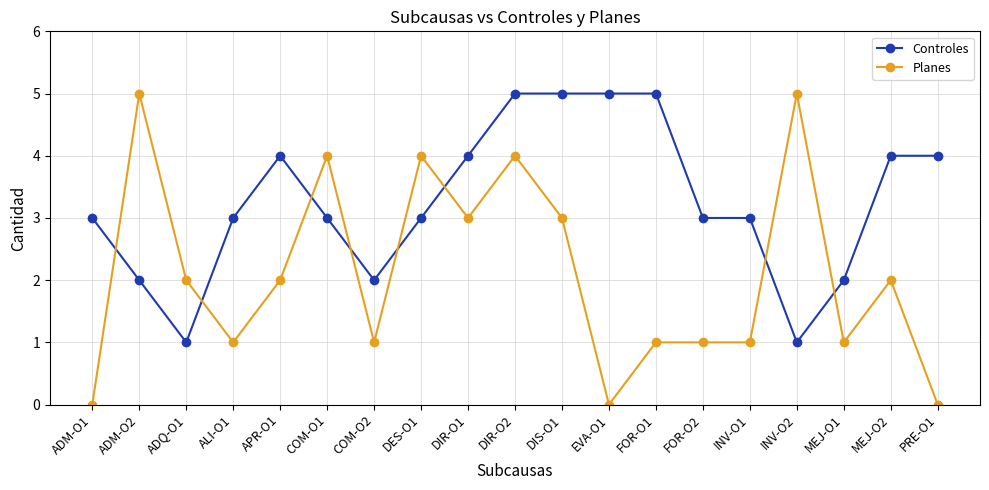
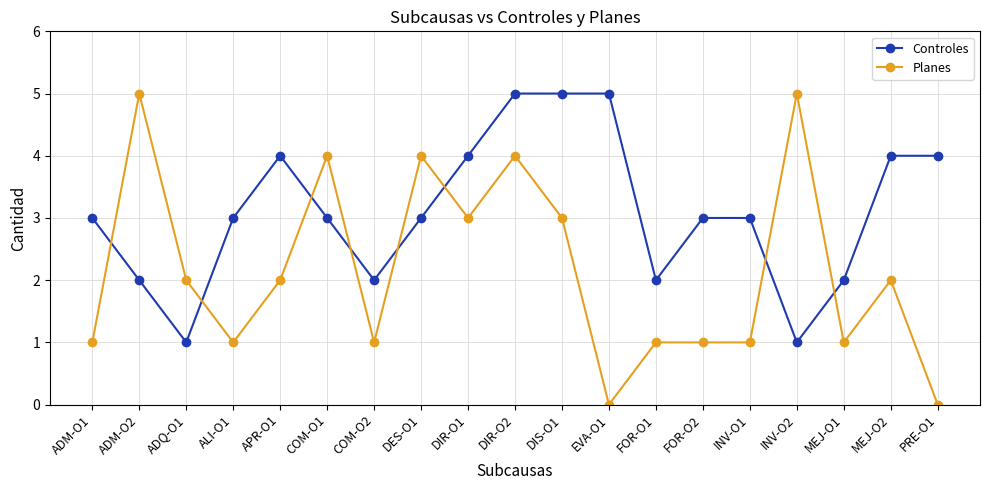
  {
    "Controles": {
      "ADM-O1": 3,
      "ADM-O2": 2,
      "ADQ-O1": 1,
      "ALI-O1": 3,
      "APR-O1": 4,
      "COM-O1": 3,
      "COM-O2": 2,
      "DES-O1": 3,
      "DIR-O1": 4,
      "DIR-O2": 5,
      "DIS-O1": 5,
      "EVA-O1": 5,
-     "FOR-O1": 5,
+     "FOR-O1": 2,
      "FOR-O2": 3,
      "INV-O1": 3,
      "INV-O2": 1,
      "MEJ-O1": 2,
      "MEJ-O2": 4,
      "PRE-O1": 4
    },
    "Planes": {
-     "ADM-O1": 0,
+     "ADM-O1": 1,
      "ADM-O2": 5,
      "ADQ-O1": 2,
      "ALI-O1": 1,
      "APR-O1": 2,
      "COM-O1": 4,
      "COM-O2": 1,
      "DES-O1": 4,
      "DIR-O1": 3,
      "DIR-O2": 4,
      "DIS-O1": 3,
      "EVA-O1": 0,
      "FOR-O1": 1,
      "FOR-O2": 1,
      "INV-O1": 1,
      "INV-O2": 5,
      "MEJ-O1": 1,
      "MEJ-O2": 2,
      "PRE-O1": 0
    }
  }
